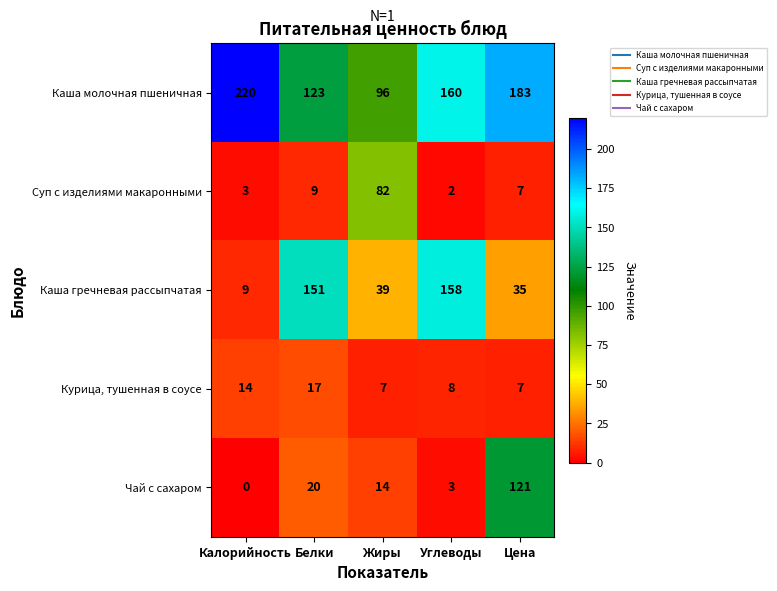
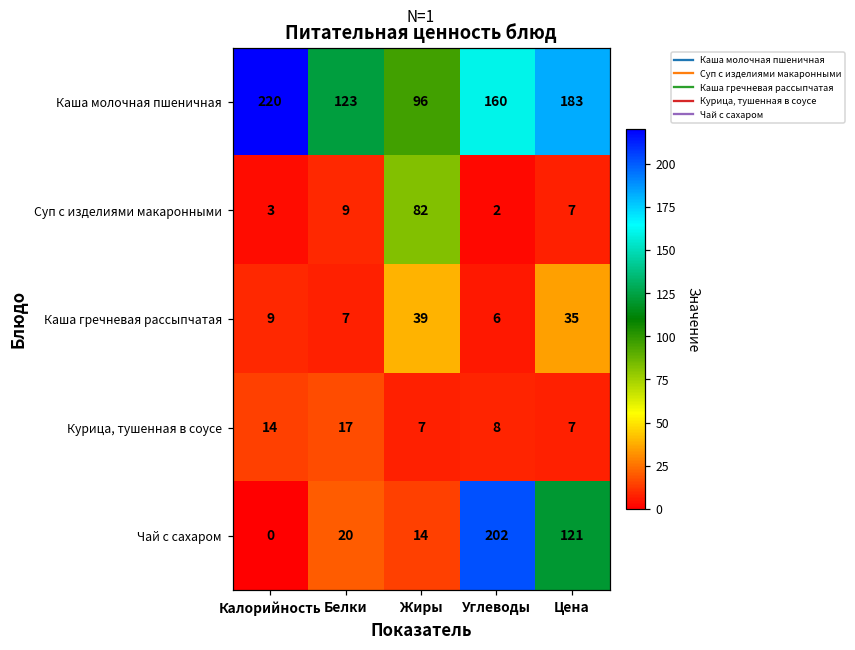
  {
    "Каша молочная пшеничная": {
      "Калорийность": 220,
      "Белки": 123,
      "Жиры": 96,
      "Углеводы": 160,
      "Цена": 183
    },
    "Суп с изделиями макаронными": {
      "Калорийность": 3,
      "Белки": 9,
      "Жиры": 82,
      "Углеводы": 2,
      "Цена": 7
    },
    "Каша гречневая рассыпчатая": {
      "Калорийность": 9,
-     "Белки": 151,
+     "Белки": 7,
      "Жиры": 39,
-     "Углеводы": 158,
+     "Углеводы": 6,
      "Цена": 35
    },
    "Курица, тушенная в соусе": {
      "Калорийность": 14,
      "Белки": 17,
      "Жиры": 7,
      "Углеводы": 8,
      "Цена": 7
    },
    "Чай с сахаром": {
      "Калорийность": 0,
      "Белки": 20,
      "Жиры": 14,
-     "Углеводы": 3,
+     "Углеводы": 202,
      "Цена": 121
    }
  }
